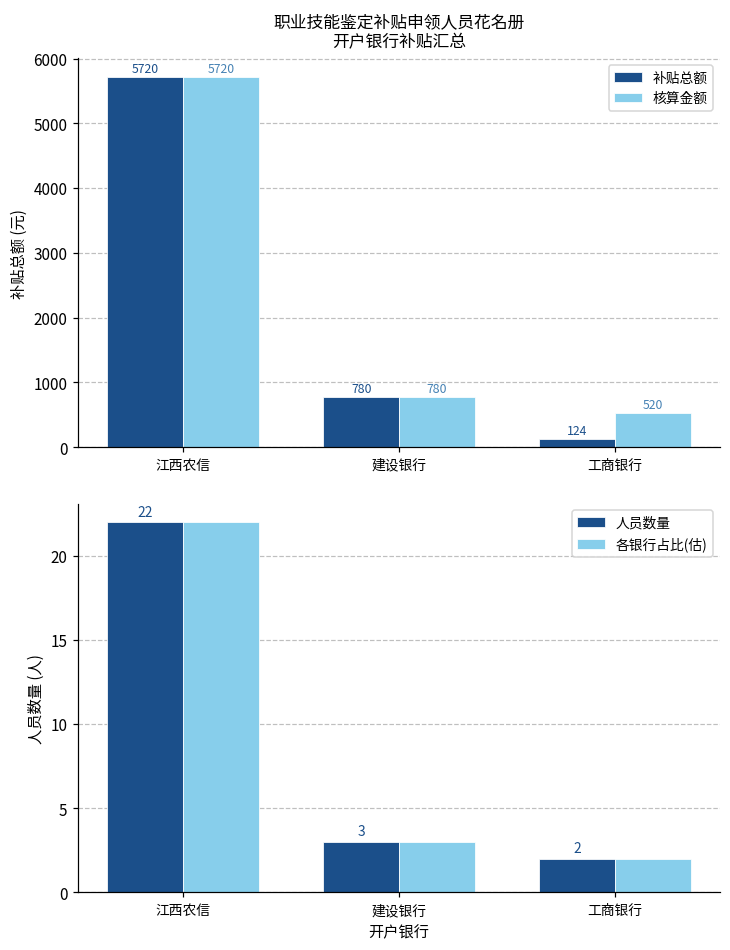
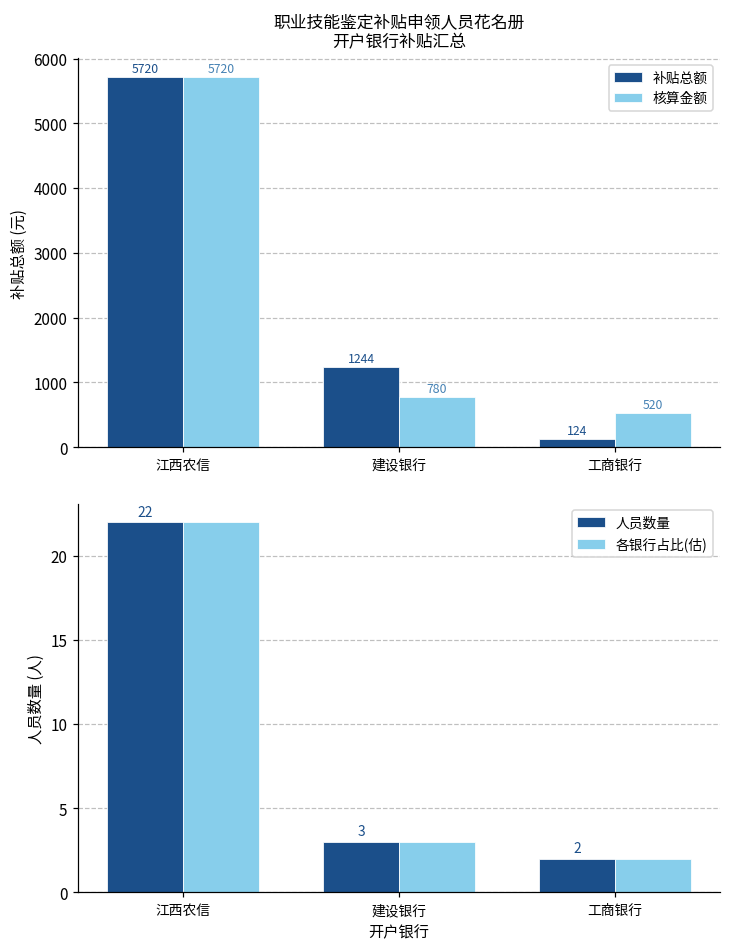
  {
    "职业技能鉴定补贴申领人员花名册 开户银行补贴汇总": {
      "补贴总额": {
        "江西农信": 5720,
-       "建设银行": 780,
+       "建设银行": 1244,
        "工商银行": 124
      },
      "核算金额": {
        "江西农信": 5720,
        "建设银行": 780,
        "工商银行": 520
      }
    }
  }
